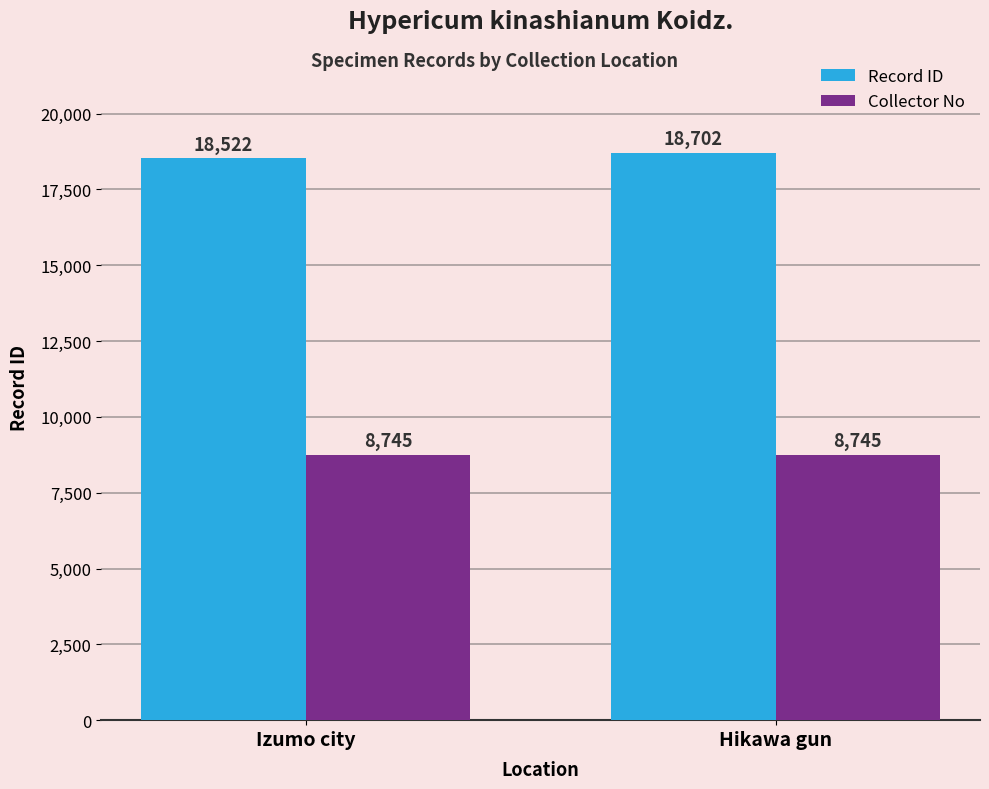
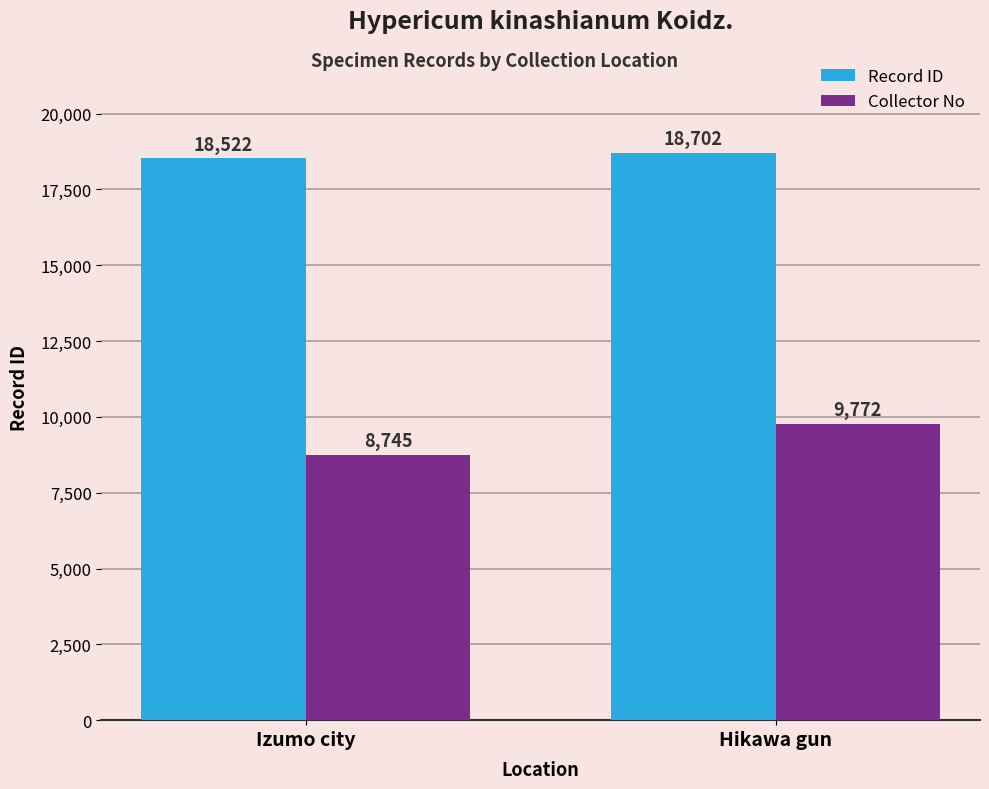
  {
    "Record ID": {
      "Izumo city": "18,522",
      "Hikawa gun": "18,702"
    },
    "Collector No": {
      "Izumo city": "8,745",
-     "Hikawa gun": "8,745"
+     "Hikawa gun": "9,772"
    }
  }
